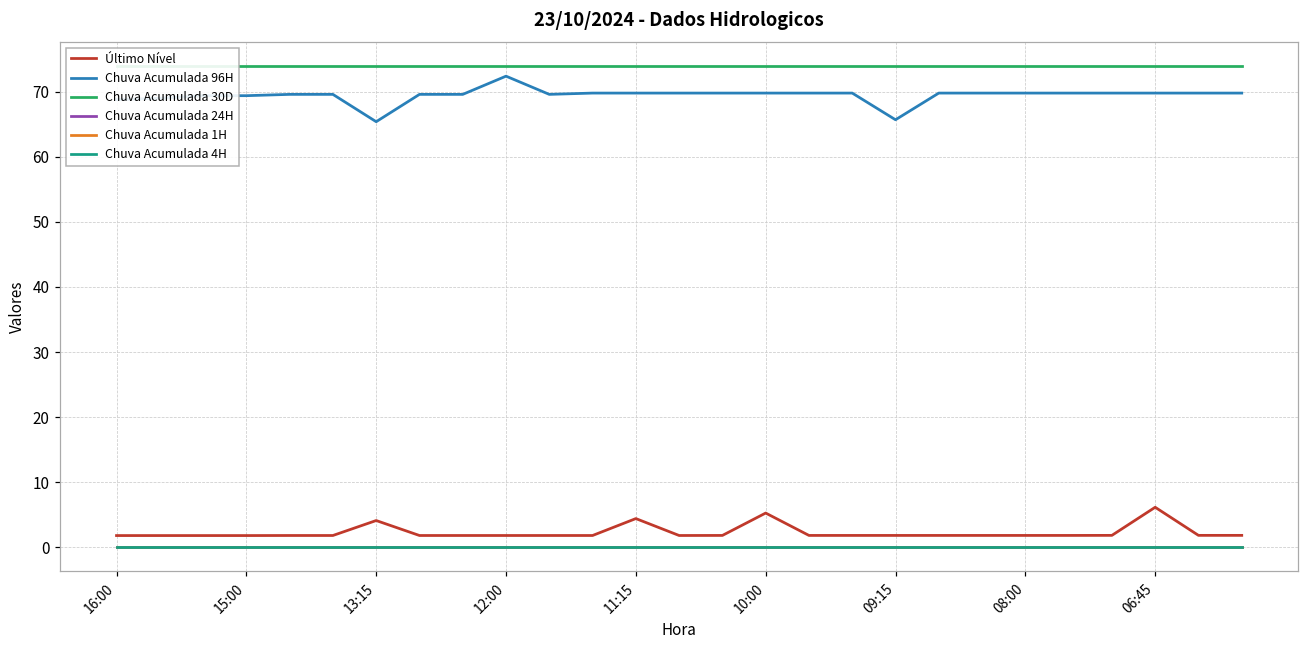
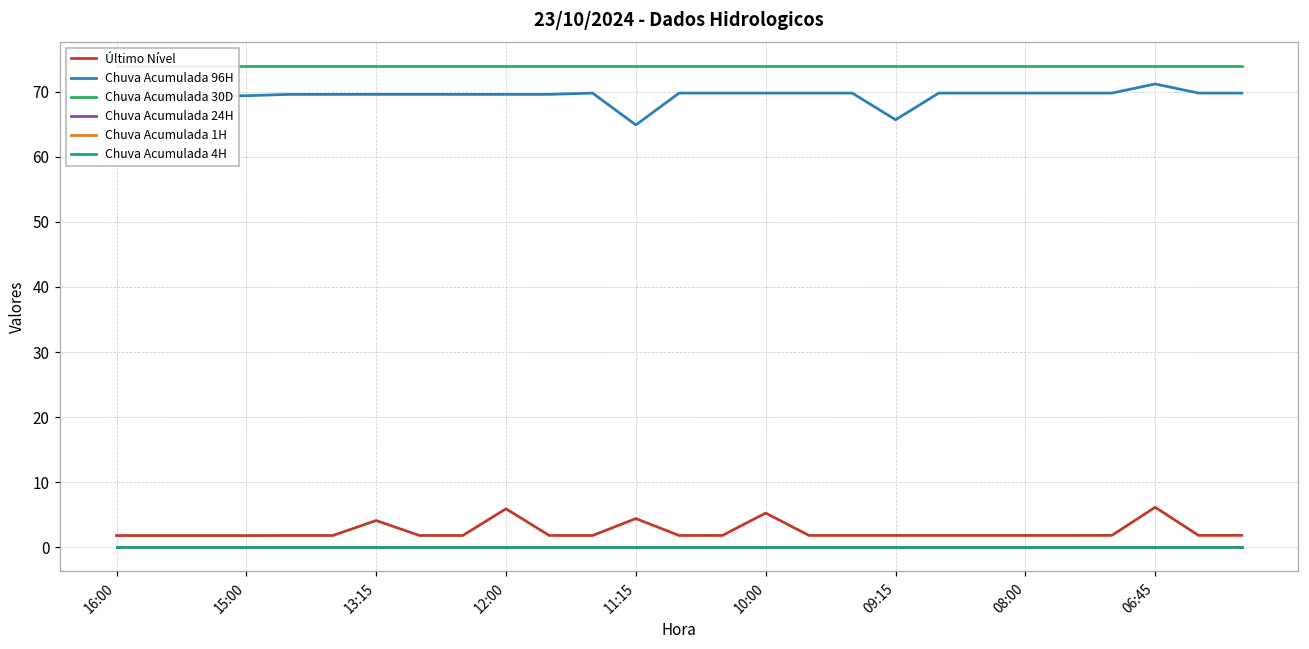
  {
    "Último Nível": {
      "16:00": 2,
      "15:00": 2,
      "13:15": 4,
-     "12:00": 2,
+     "12:00": 6,
      "11:15": 4,
      "10:00": 5,
      "09:15": 2,
      "08:00": 2,
      "06:45": 6
    },
    "Chuva Acumulada 96H": {
      "15:00": 69,
-     "13:15": 65,
-     "12:00": 72,
-     "11:15": 70,
+     "13:15": 70,
+     "12:00": 70,
+     "11:15": 65,
      "10:00": 70,
      "09:15": 66,
      "08:00": 70,
-     "06:45": 70
+     "06:45": 71
    }
  }
